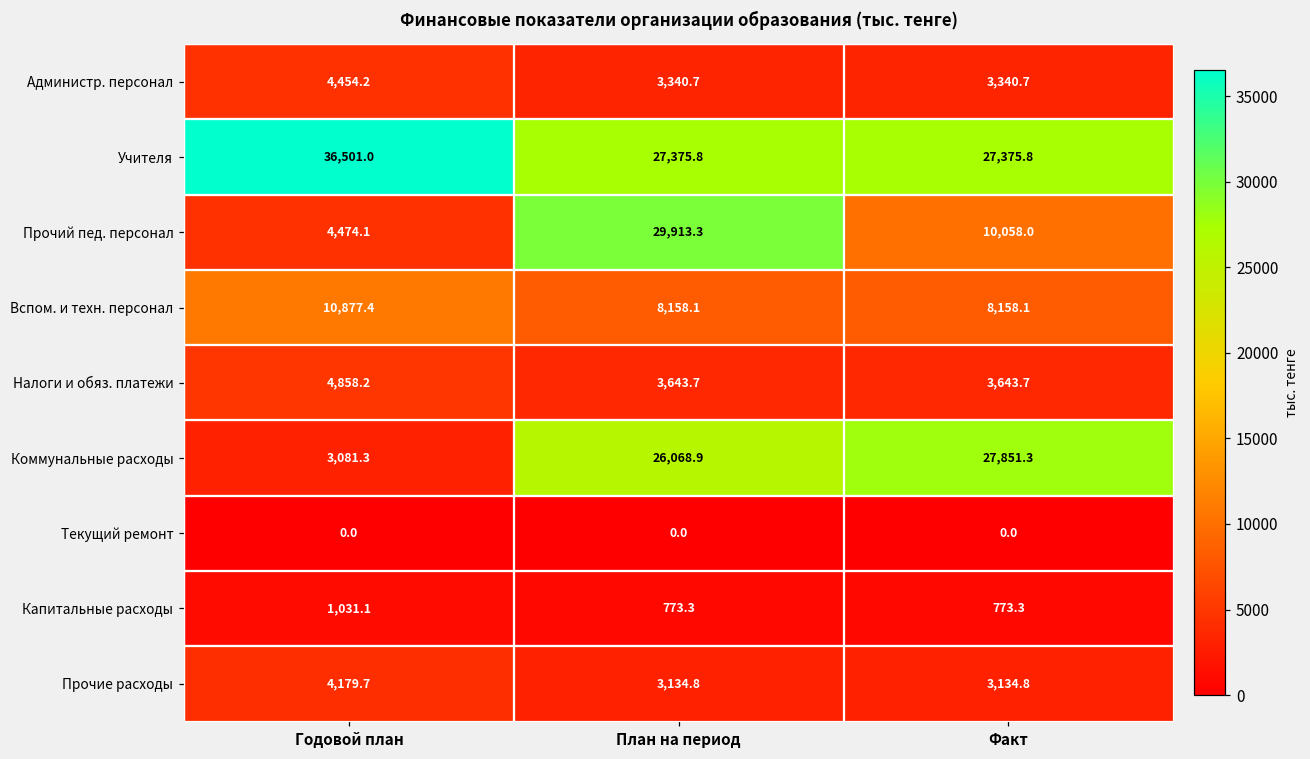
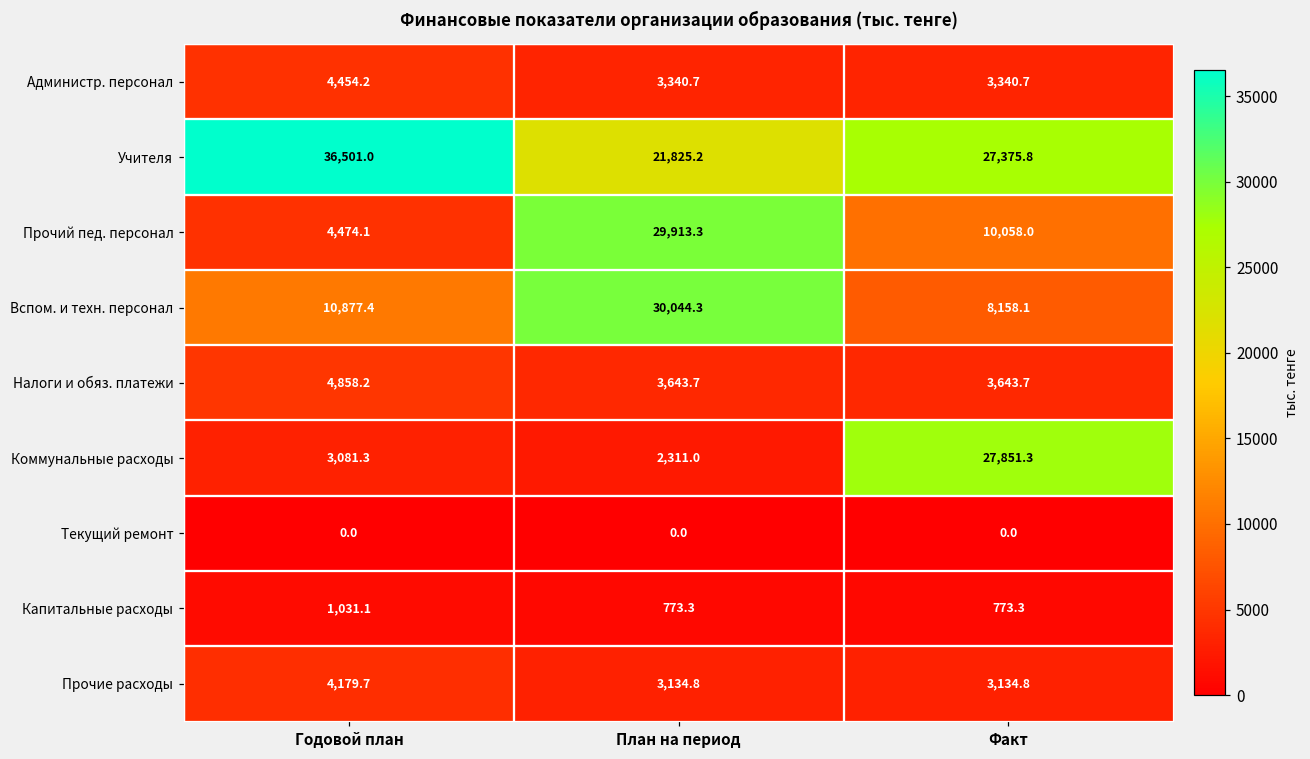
  {
    "Администр. персонал": {
      "Годовой план": "4,454.2",
      "План на период": "3,340.7",
      "Факт": "3,340.7"
    },
    "Учителя": {
      "Годовой план": "36,501.0",
-     "План на период": "27,375.8",
+     "План на период": "21,825.2",
      "Факт": "27,375.8"
    },
    "Прочий пед. персонал": {
      "Годовой план": "4,474.1",
      "План на период": "29,913.3",
      "Факт": "10,058.0"
    },
    "Вспом. и техн. персонал": {
      "Годовой план": "10,877.4",
-     "План на период": "8,158.1",
+     "План на период": "30,044.3",
      "Факт": "8,158.1"
    },
    "Налоги и обяз. платежи": {
      "Годовой план": "4,858.2",
      "План на период": "3,643.7",
      "Факт": "3,643.7"
    },
    "Коммунальные расходы": {
      "Годовой план": "3,081.3",
-     "План на период": "26,068.9",
+     "План на период": "2,311.0",
      "Факт": "27,851.3"
    },
    "Текущий ремонт": {
      "Годовой план": "0.0",
      "План на период": "0.0",
      "Факт": "0.0"
    },
    "Капитальные расходы": {
      "Годовой план": "1,031.1",
      "План на период": "773.3",
      "Факт": "773.3"
    },
    "Прочие расходы": {
      "Годовой план": "4,179.7",
      "План на период": "3,134.8",
      "Факт": "3,134.8"
    }
  }
